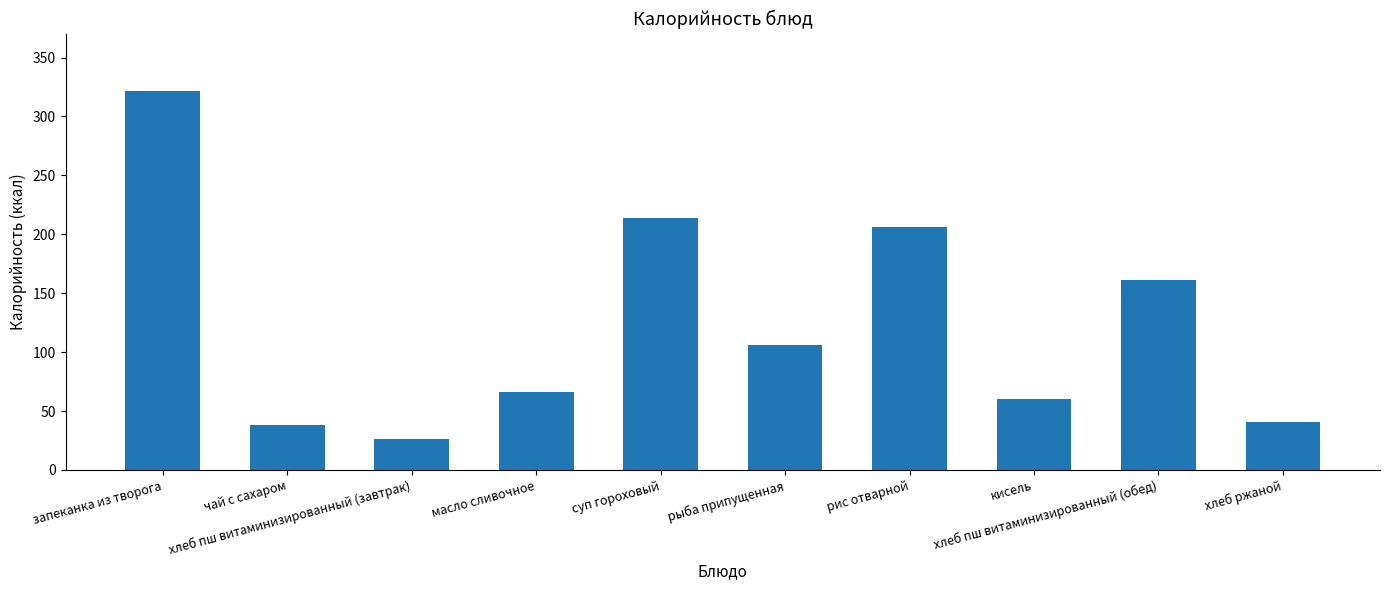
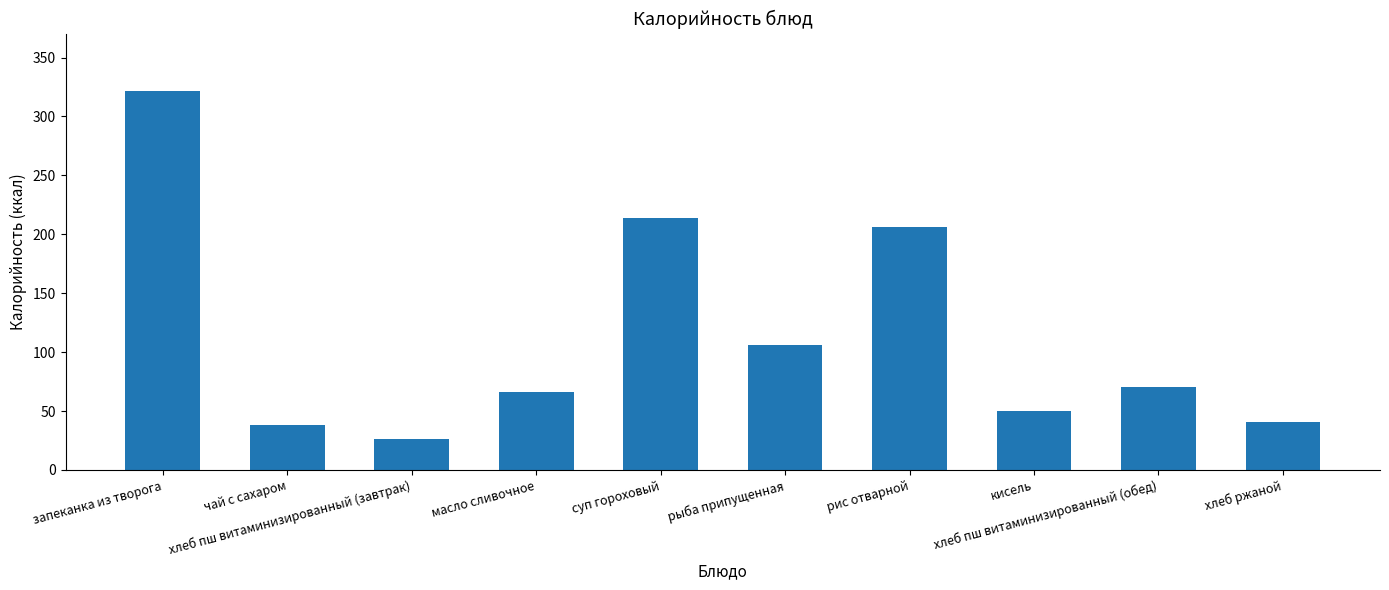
  {
    "запеканка из творога": 322,
    "чай с сахаром": 38,
    "хлеб пш витаминизированный (завтрак)": 26,
    "масло сливочное": 66,
    "суп гороховый": 214,
    "рыба припущенная": 106,
    "рис отварной": 206,
-   "кисель": 60,
-   "хлеб пш витаминизированный (обед)": 161,
+   "кисель": 50,
+   "хлеб пш витаминизированный (обед)": 70,
    "хлеб ржаной": 41
  }
